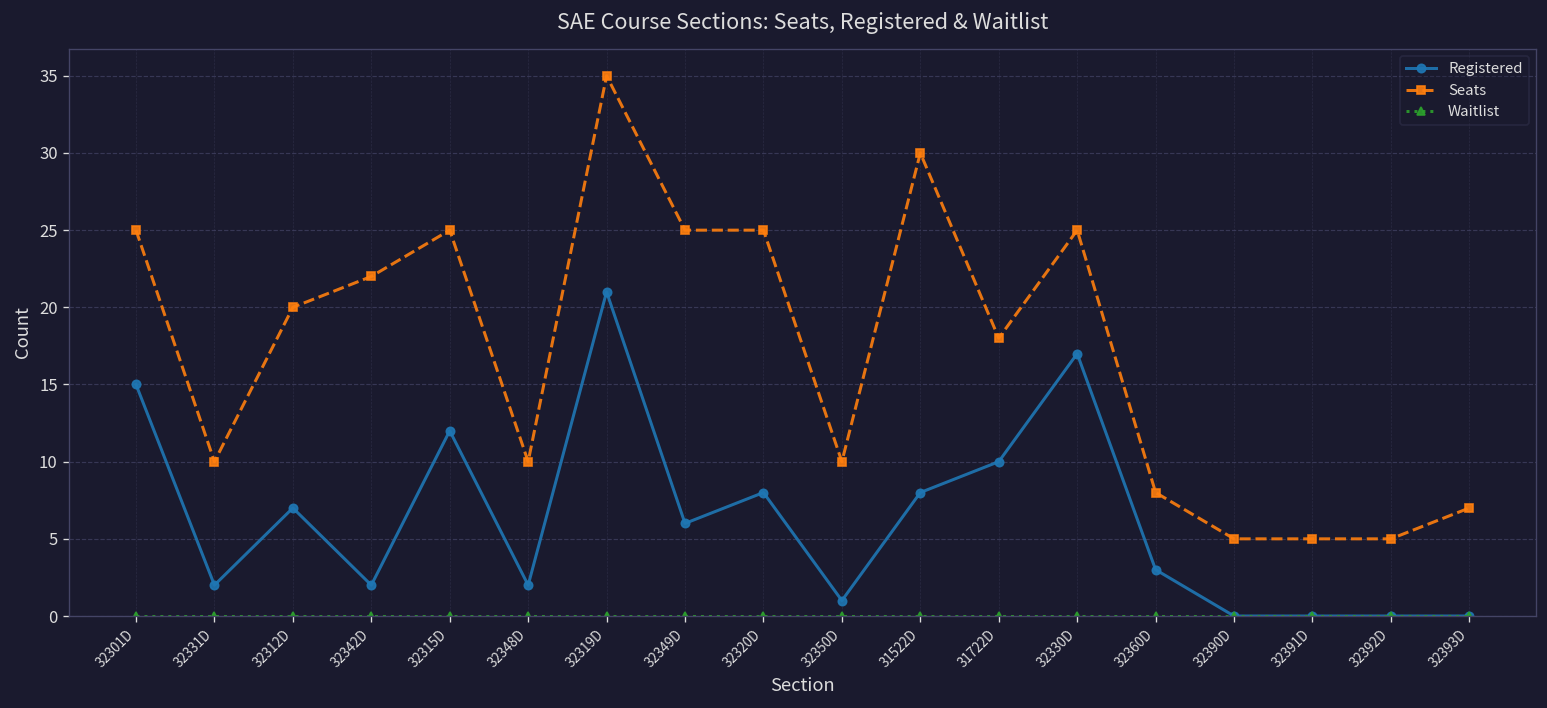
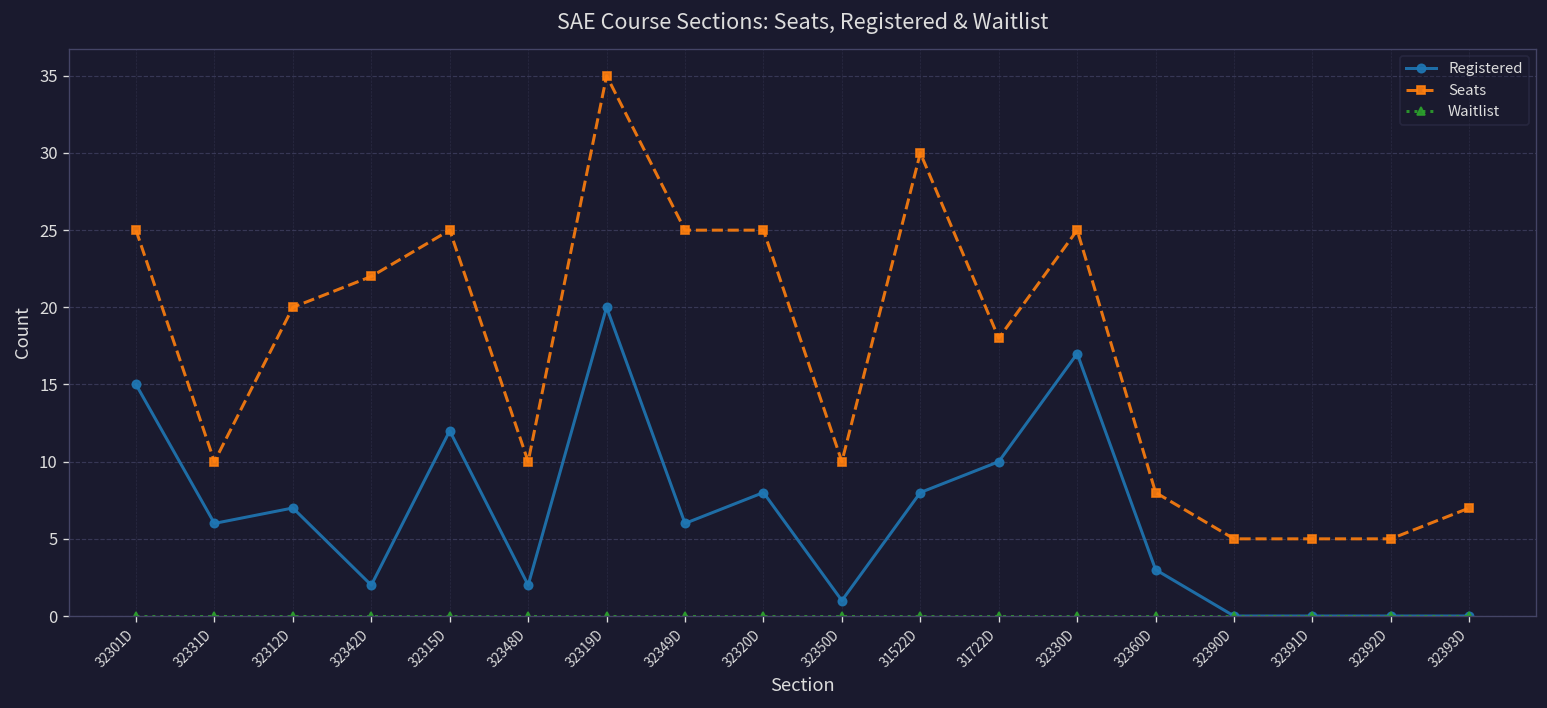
  {
    "Registered": {
      "32301D": 15,
-     "32331D": 2,
+     "32331D": 6,
      "32312D": 7,
      "32342D": 2,
      "32315D": 12,
      "32348D": 2,
-     "32319D": 21,
+     "32319D": 20,
      "32349D": 6,
      "32320D": 8,
      "32350D": 1,
      "31522D": 8,
      "31722D": 10,
      "32330D": 17,
      "32360D": 3
    },
    "Seats": {
      "32301D": 25,
      "32331D": 10,
      "32312D": 20,
      "32342D": 22,
      "32315D": 25,
      "32348D": 10,
      "32319D": 35,
      "32349D": 25,
      "32320D": 25,
      "32350D": 10,
      "31522D": 30,
      "31722D": 18,
      "32330D": 25,
      "32360D": 8,
      "32390D": 5,
      "32391D": 5,
      "32392D": 5,
      "32393D": 7
    },
    "Waitlist": {
      "32301D": 0,
      "32331D": 0,
      "32312D": 0,
      "32342D": 0,
      "32315D": 0,
      "32348D": 0,
      "32319D": 0,
      "32349D": 0,
      "32320D": 0,
      "32350D": 0,
      "31522D": 0,
      "31722D": 0,
      "32330D": 0,
      "32360D": 0
    }
  }
